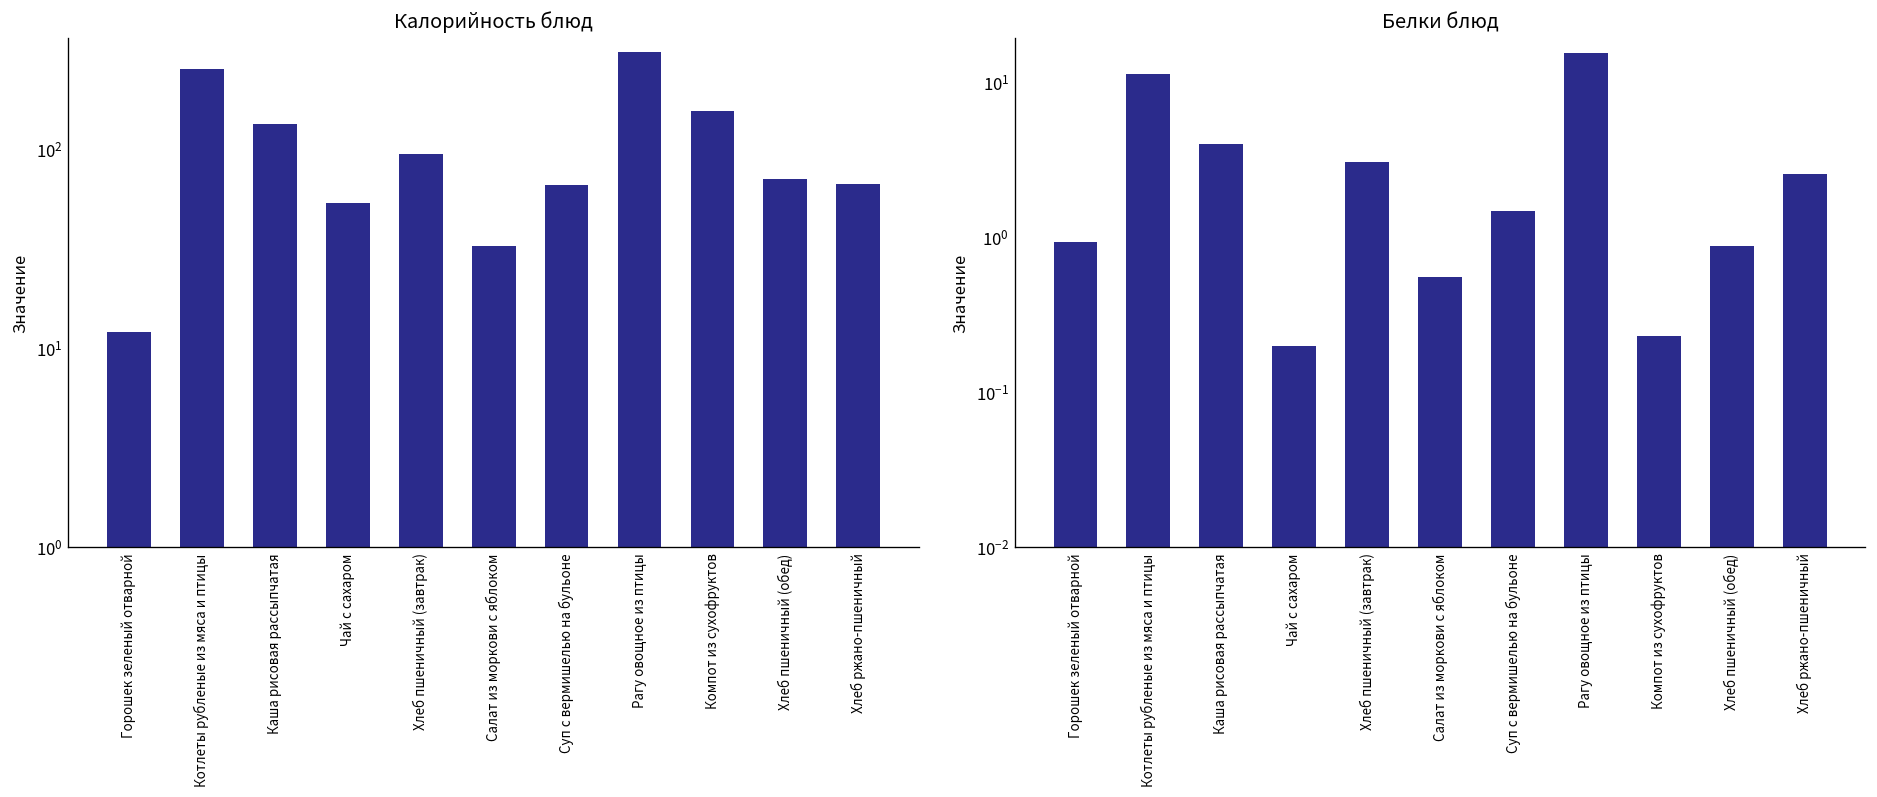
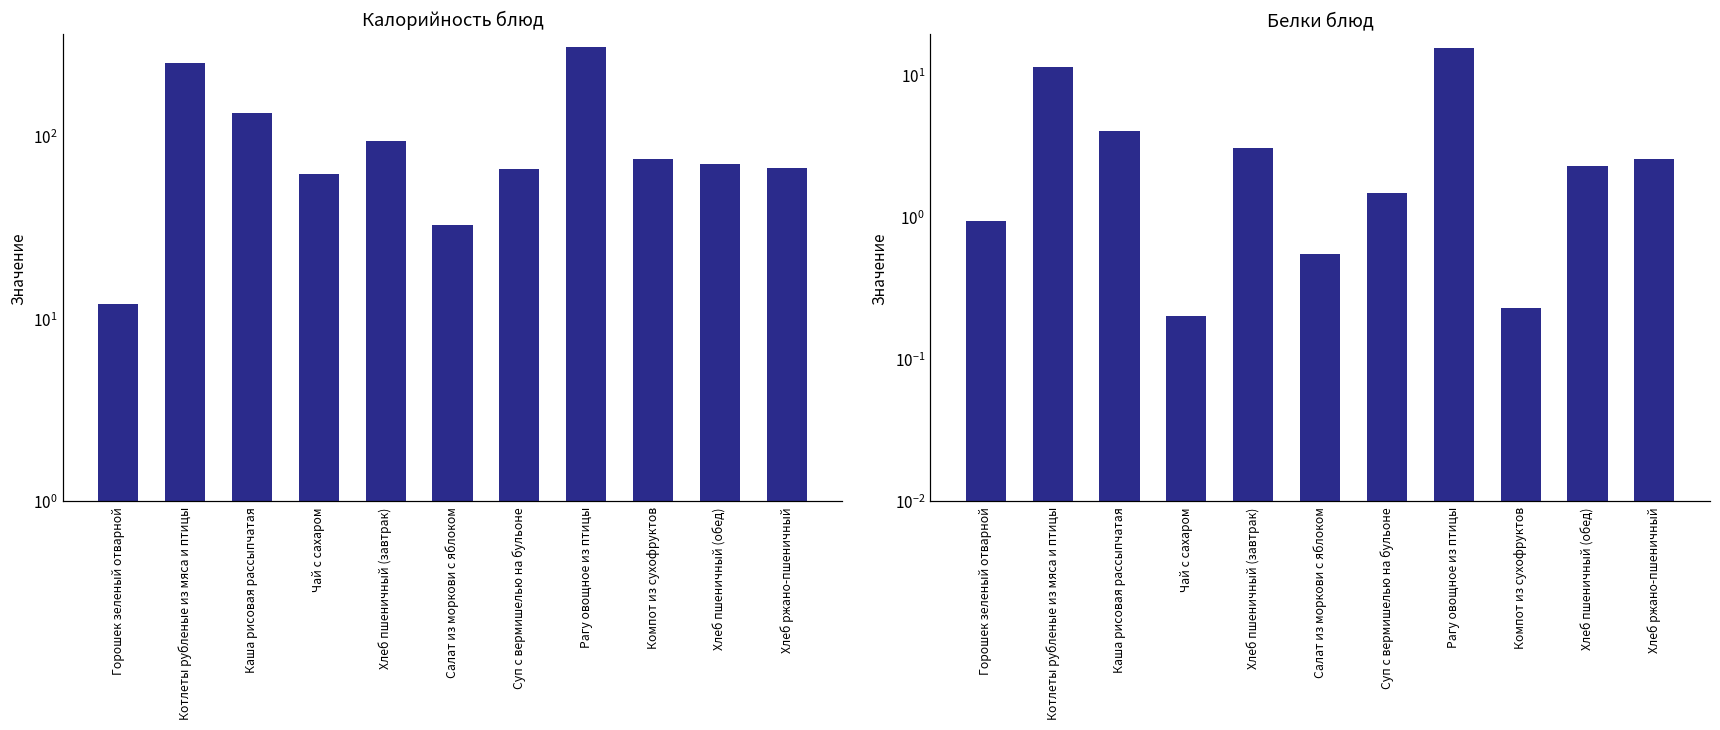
  {
    "Калорийность блюд": {
      "Горошек зеленый отварной": 12,
      "Котлеты рубленые из мяса и птицы": 250,
      "Каша рисовая рассыпчатая": 130,
-     "Чай с сахаром": 53,
+     "Чай с сахаром": 62,
      "Хлеб пшеничный (завтрак)": 90,
      "Салат из моркови с яблоком": 32,
      "Суп с вермишелью на бульоне": 65,
      "Рагу овощное из птицы": 310,
-     "Компот из сухофруктов": 160,
+     "Компот из сухофруктов": 70,
      "Хлеб пшеничный (обед)": 71,
      "Хлеб ржано-пшеничный": 66
    },
    "Белки блюд": {
      "Горошек зеленый отварной": 0.9,
      "Котлеты рубленые из мяса и птицы": 11,
      "Каша рисовая рассыпчатая": 4.0,
      "Чай с сахаром": 0.2,
      "Хлеб пшеничный (завтрак)": 3.0,
      "Салат из моркови с яблоком": 0.55,
      "Суп с вермишелью на бульоне": 1.5,
      "Рагу овощное из птицы": 16,
      "Компот из сухофруктов": 0.23,
-     "Хлеб пшеничный (обед)": 0.9,
+     "Хлеб пшеничный (обед)": 2.3,
      "Хлеб ржано-пшеничный": 2.6
    }
  }
